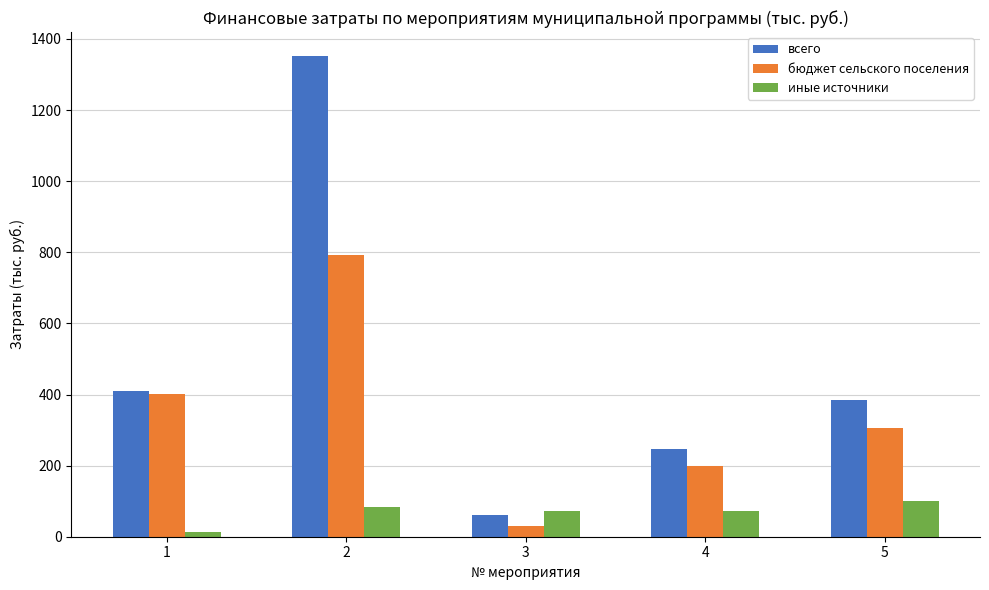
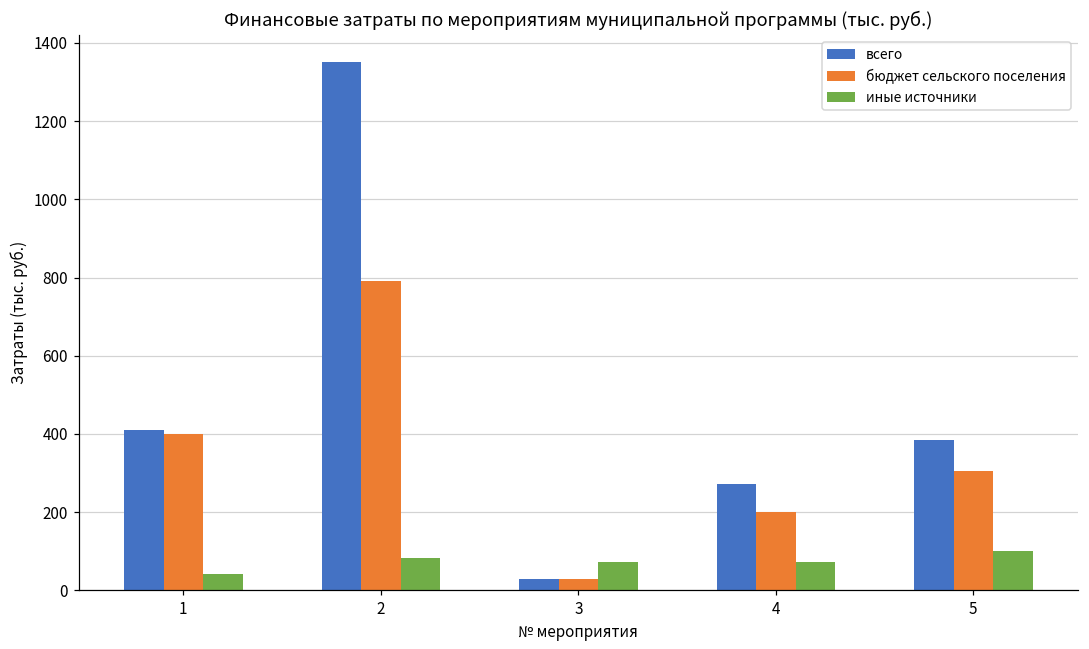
  {
    "всего": {
      "1": 410,
      "2": 1350,
-     "3": 60,
-     "4": 250,
+     "3": 30,
+     "4": 270,
      "5": 390
    },
    "бюджет сельского поселения": {
      "1": 400,
      "2": 790,
      "3": 30,
      "4": 200,
      "5": 310
    },
    "иные источники": {
-     "1": 10,
+     "1": 40,
      "2": 80,
      "3": 70,
      "4": 70,
      "5": 100
    }
  }
